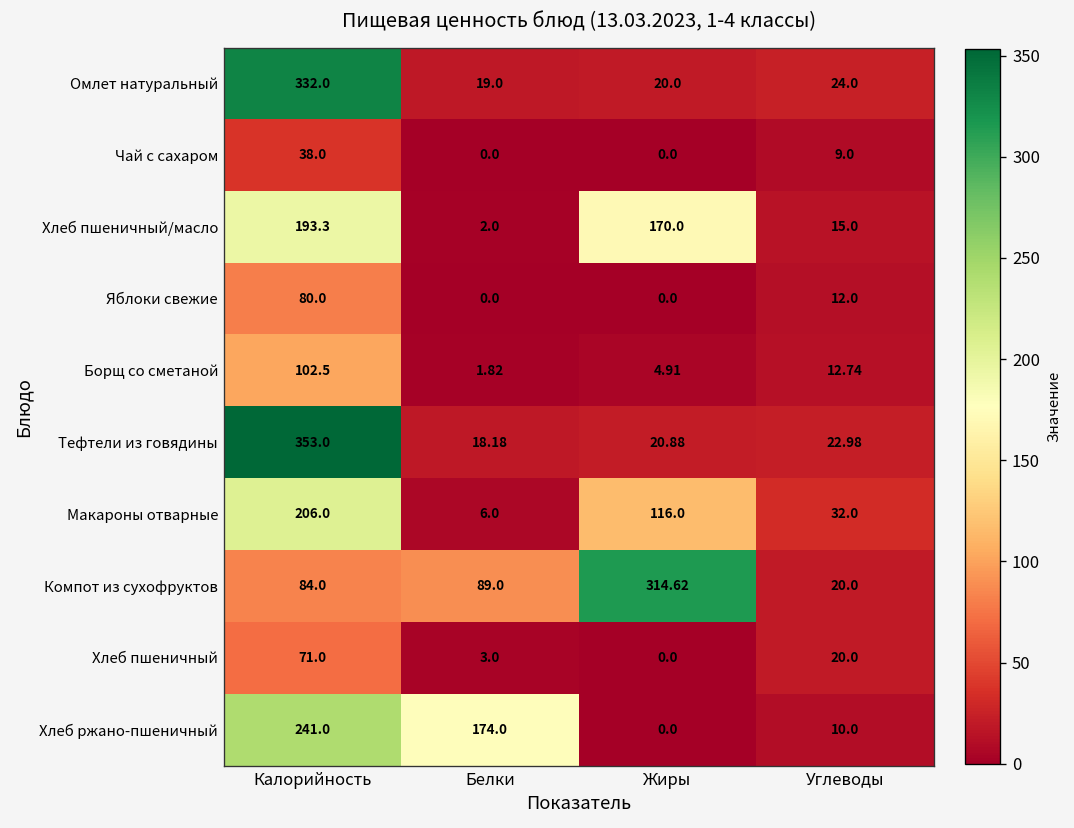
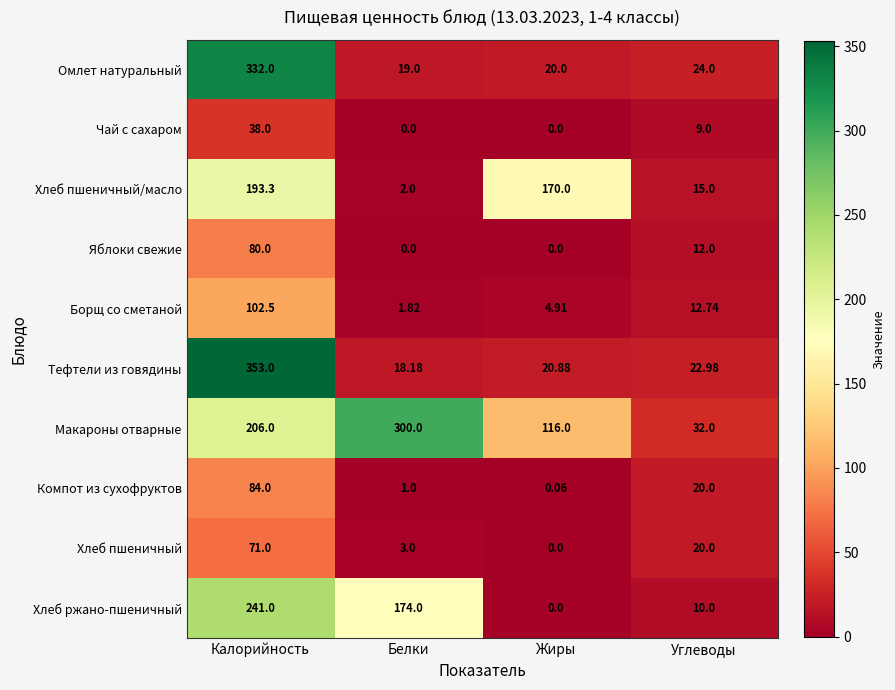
  {
    "Омлет натуральный": {
      "Калорийность": 332.0,
      "Белки": 19.0,
      "Жиры": 20.0,
      "Углеводы": 24.0
    },
    "Чай с сахаром": {
      "Калорийность": 38.0,
      "Белки": 0.0,
      "Жиры": 0.0,
      "Углеводы": 9.0
    },
    "Хлеб пшеничный/масло": {
      "Калорийность": 193.3,
      "Белки": 2.0,
      "Жиры": 170.0,
      "Углеводы": 15.0
    },
    "Яблоки свежие": {
      "Калорийность": 80.0,
      "Белки": 0.0,
      "Жиры": 0.0,
      "Углеводы": 12.0
    },
    "Борщ со сметаной": {
      "Калорийность": 102.5,
      "Белки": 1.82,
      "Жиры": 4.91,
      "Углеводы": 12.74
    },
    "Тефтели из говядины": {
      "Калорийность": 353.0,
      "Белки": 18.18,
      "Жиры": 20.88,
      "Углеводы": 22.98
    },
    "Макароны отварные": {
      "Калорийность": 206.0,
-     "Белки": 6.0,
+     "Белки": 300.0,
      "Жиры": 116.0,
      "Углеводы": 32.0
    },
    "Компот из сухофруктов": {
      "Калорийность": 84.0,
-     "Белки": 89.0,
-     "Жиры": 314.62,
+     "Белки": 1.0,
+     "Жиры": 0.06,
      "Углеводы": 20.0
    },
    "Хлеб пшеничный": {
      "Калорийность": 71.0,
      "Белки": 3.0,
      "Жиры": 0.0,
      "Углеводы": 20.0
    },
    "Хлеб ржано-пшеничный": {
      "Калорийность": 241.0,
      "Белки": 174.0,
      "Жиры": 0.0,
      "Углеводы": 10.0
    }
  }
